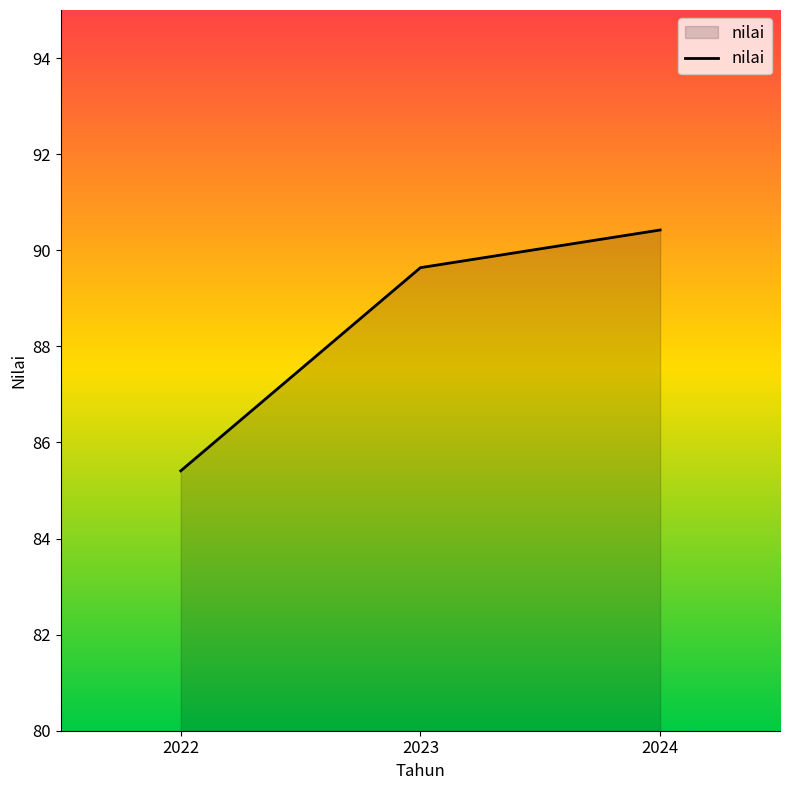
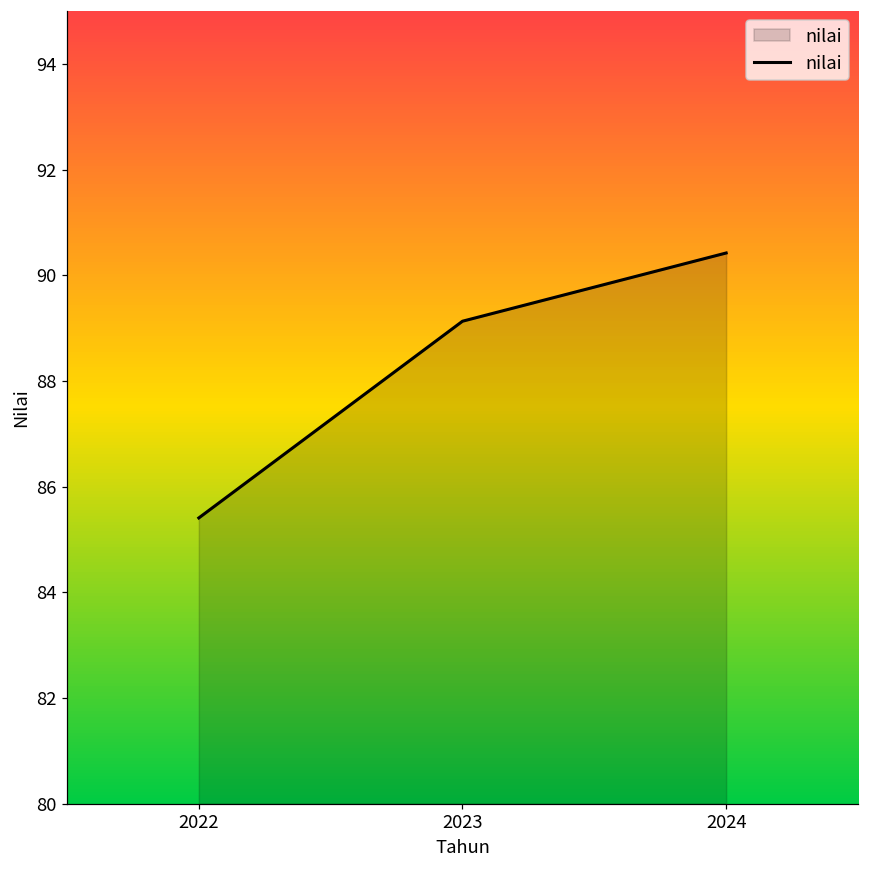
  {
    "2022": 85.4,
-   "2023": 89.6,
+   "2023": 89.1,
    "2024": 90.4
  }
